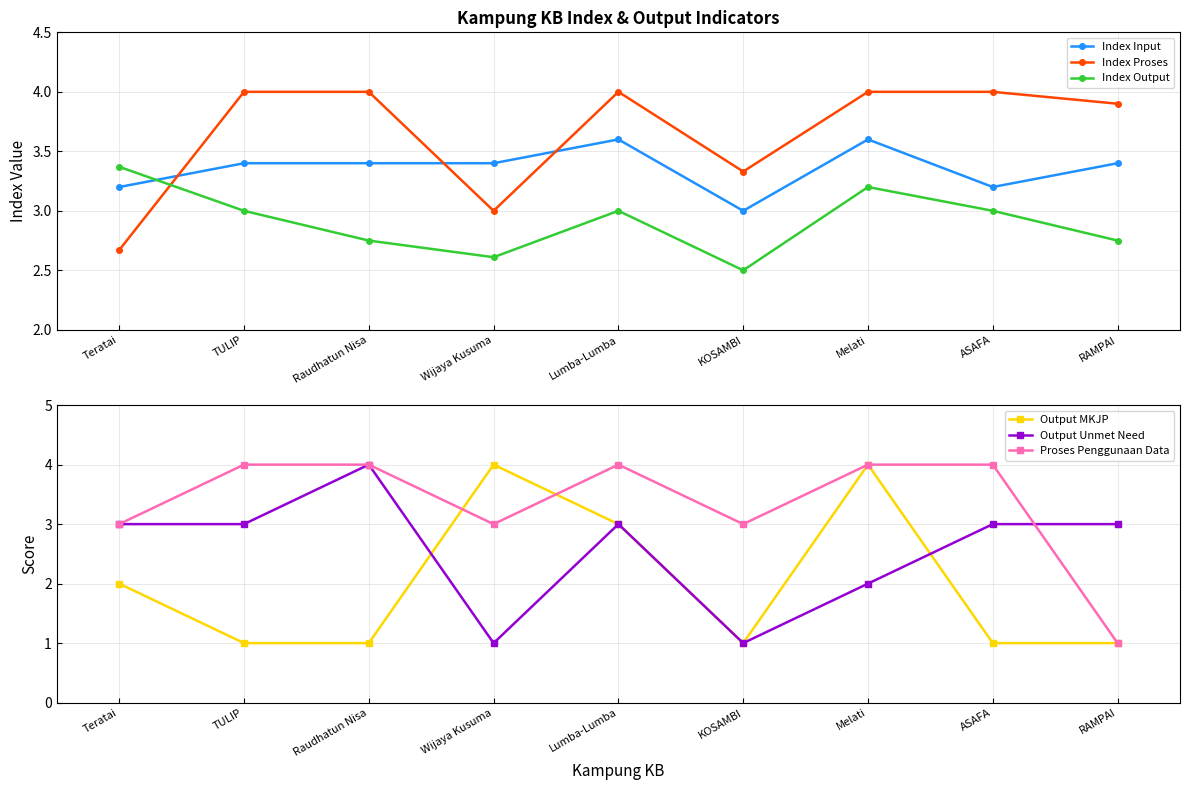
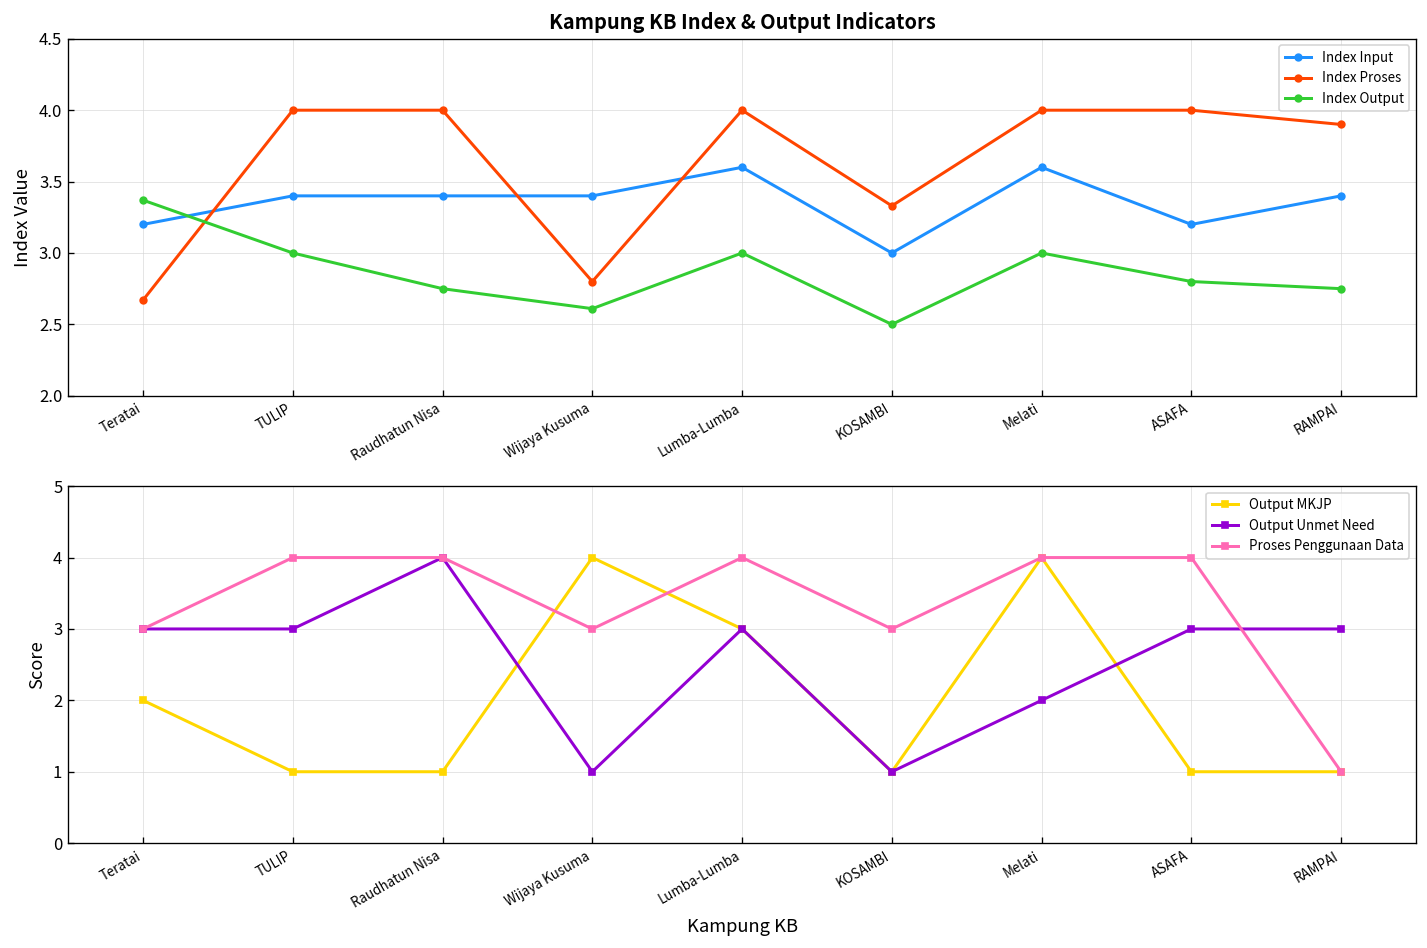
  {
    "Kampung KB Index & Output Indicators": {
      "Index Input": {
        "Teratai": 3.2,
        "TULIP": 3.4,
        "Raudhatun Nisa": 3.4,
        "Wijaya Kusuma": 3.4,
        "Lumba-Lumba": 3.6,
        "KOSAMBI": 3.0,
        "Melati": 3.6,
        "ASAFA": 3.2,
        "RAMPAI": 3.4
      },
      "Index Proses": {
        "Teratai": 2.67,
        "TULIP": 4.0,
        "Raudhatun Nisa": 4.0,
-       "Wijaya Kusuma": 3.0,
+       "Wijaya Kusuma": 2.8,
        "Lumba-Lumba": 4.0,
        "KOSAMBI": 3.33,
        "Melati": 4.0,
        "ASAFA": 4.0,
        "RAMPAI": 3.9
      },
      "Index Output": {
        "Teratai": 3.37,
        "TULIP": 3.0,
        "Raudhatun Nisa": 2.75,
        "Wijaya Kusuma": 2.6,
        "Lumba-Lumba": 3.0,
        "KOSAMBI": 2.5,
-       "Melati": 3.2,
-       "ASAFA": 3.0,
+       "Melati": 3.0,
+       "ASAFA": 2.8,
        "RAMPAI": 2.75
      }
    }
  }
